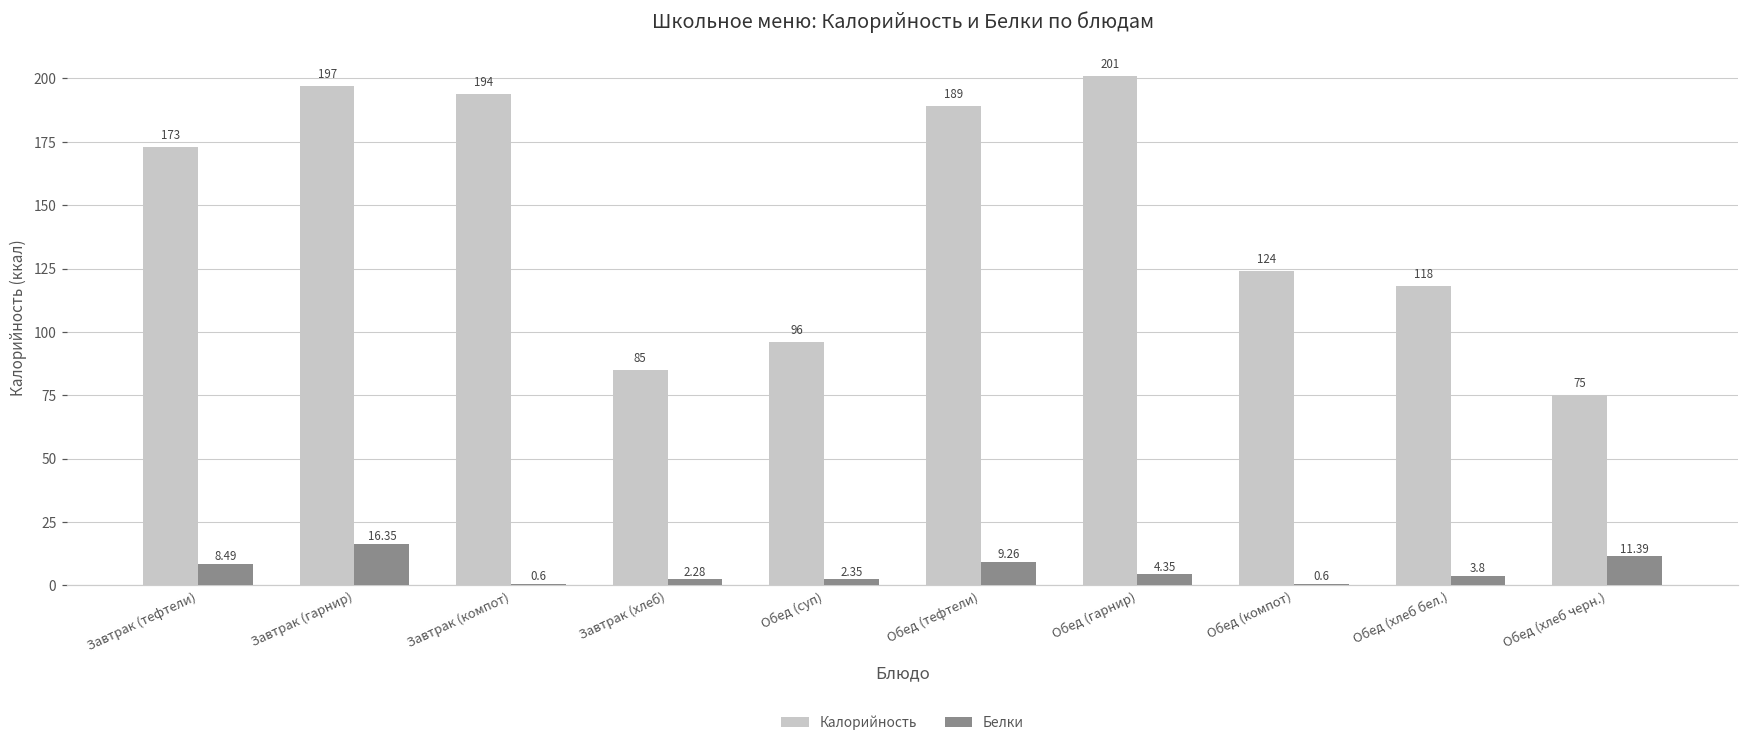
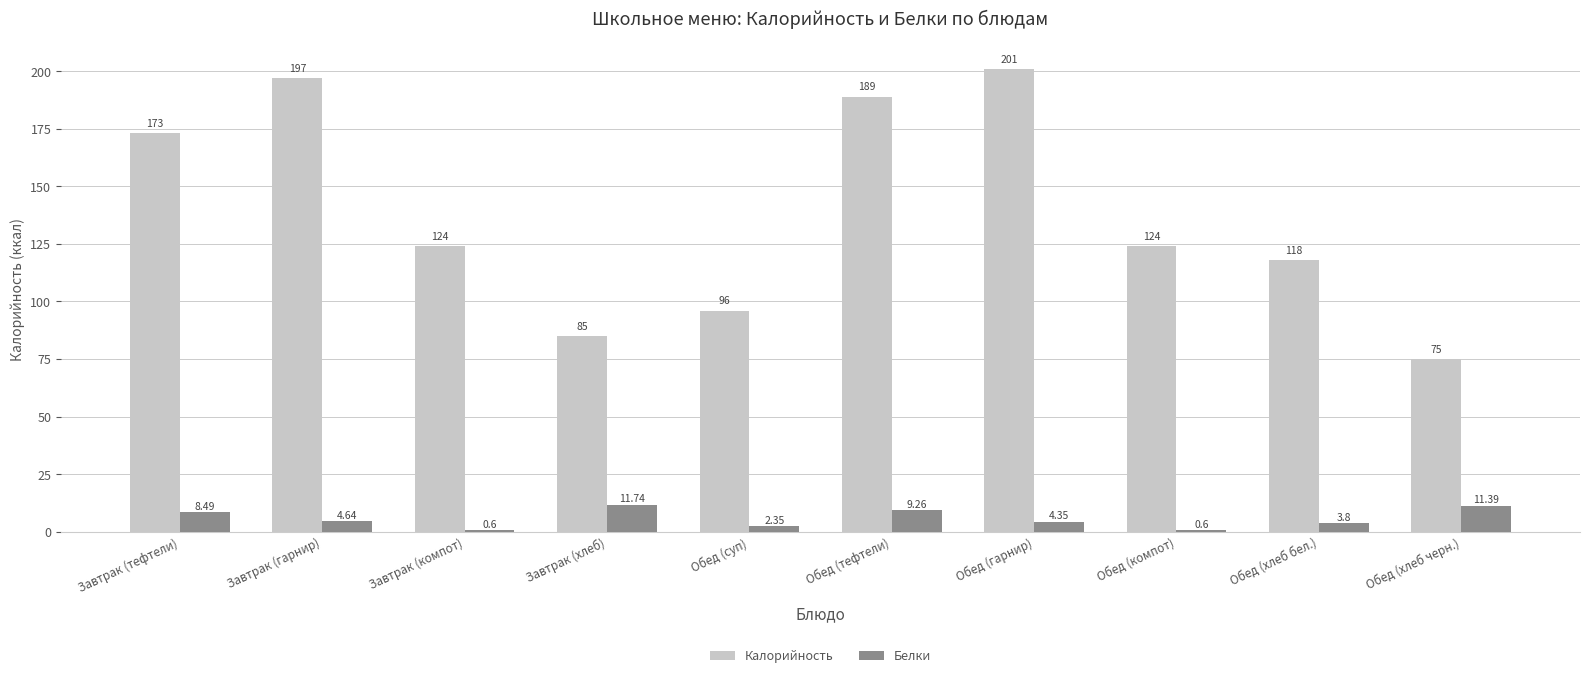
  {
    "Калорийность": {
      "Завтрак (тефтели)": 173,
      "Завтрак (гарнир)": 197,
-     "Завтрак (компот)": 194,
+     "Завтрак (компот)": 124,
      "Завтрак (хлеб)": 85,
      "Обед (суп)": 96,
      "Обед (тефтели)": 189,
      "Обед (гарнир)": 201,
      "Обед (компот)": 124,
      "Обед (хлеб бел.)": 118,
      "Обед (хлеб черн.)": 75
    },
    "Белки": {
      "Завтрак (тефтели)": 8.49,
-     "Завтрак (гарнир)": 16.35,
+     "Завтрак (гарнир)": 4.64,
      "Завтрак (компот)": 0.6,
-     "Завтрак (хлеб)": 2.28,
+     "Завтрак (хлеб)": 11.74,
      "Обед (суп)": 2.35,
      "Обед (тефтели)": 9.26,
      "Обед (гарнир)": 4.35,
      "Обед (компот)": 0.6,
      "Обед (хлеб бел.)": 3.8,
      "Обед (хлеб черн.)": 11.39
    }
  }
